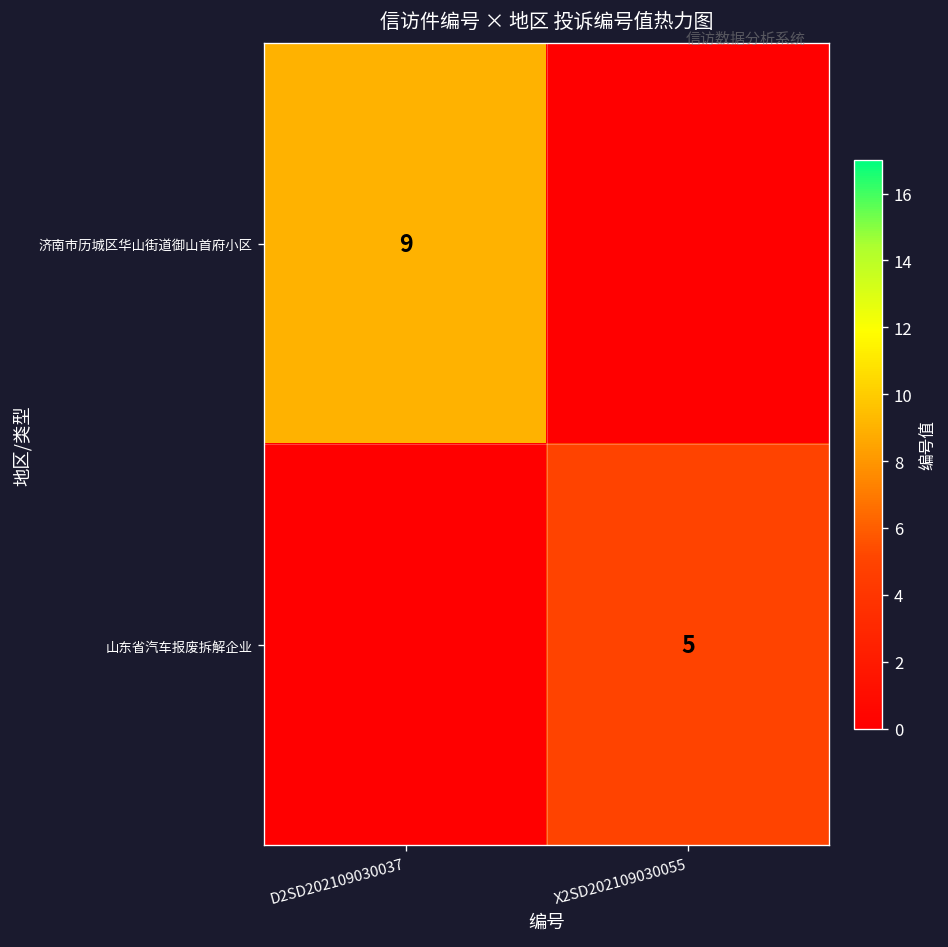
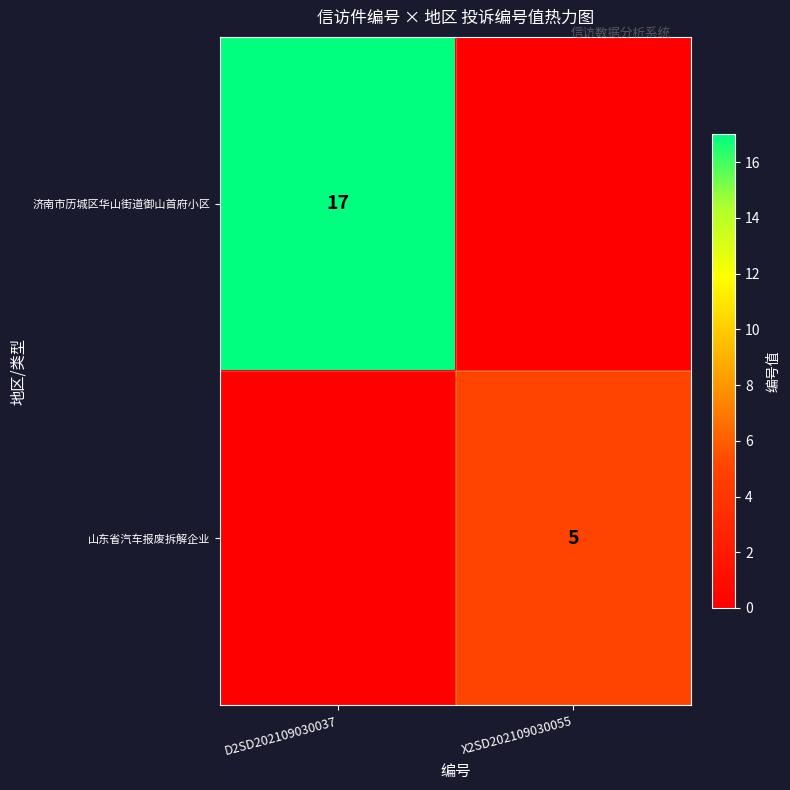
  {
    "济南市历城区华山街道御山首府小区": {
-     "D2SD202109030037": 9
+     "D2SD202109030037": 17
    },
    "山东省汽车报废拆解企业": {
      "X2SD202109030055": 5
    }
  }
